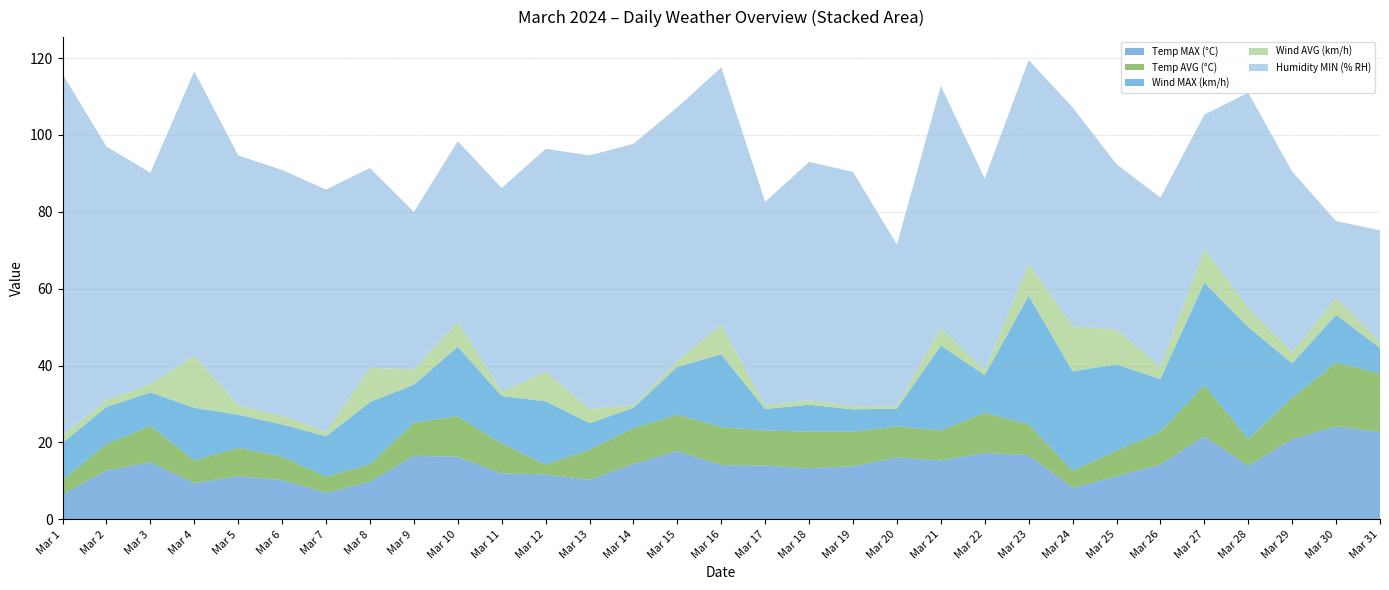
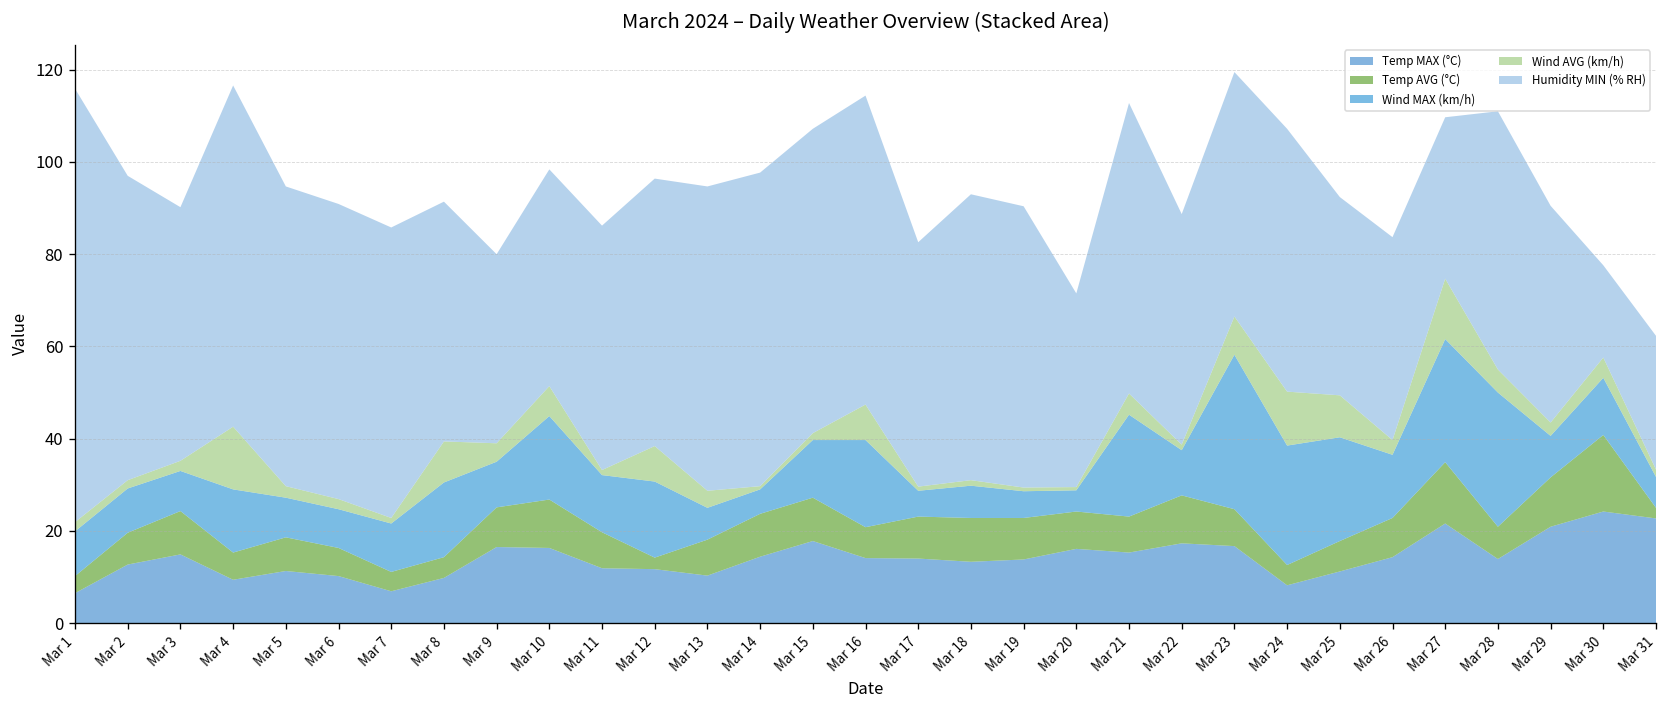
  {
    "Temp AVG (°C)": {
      "Mar 1": 4,
      "Mar 2": 7,
      "Mar 3": 9,
      "Mar 4": 6,
      "Mar 5": 7,
      "Mar 6": 6,
      "Mar 7": 4,
      "Mar 8": 5,
      "Mar 9": 9,
      "Mar 10": 11,
      "Mar 11": 8,
      "Mar 12": 3,
      "Mar 13": 8,
      "Mar 14": 9,
      "Mar 15": 9,
-     "Mar 16": 10,
+     "Mar 16": 7,
      "Mar 17": 9,
      "Mar 18": 10,
      "Mar 19": 9,
      "Mar 20": 8,
      "Mar 21": 8,
      "Mar 22": 10,
      "Mar 23": 8,
      "Mar 24": 4,
      "Mar 25": 7,
      "Mar 26": 9,
      "Mar 27": 13,
      "Mar 28": 7,
      "Mar 29": 11,
      "Mar 30": 17,
-     "Mar 31": 15
+     "Mar 31": 2
    },
    "Wind AVG (km/h)": {
      "Mar 1": 2,
      "Mar 2": 2,
      "Mar 3": 2,
      "Mar 4": 14,
      "Mar 5": 3,
      "Mar 6": 2,
      "Mar 7": 1,
      "Mar 8": 9,
      "Mar 9": 4,
      "Mar 10": 7,
      "Mar 11": 1,
      "Mar 12": 8,
      "Mar 13": 4,
      "Mar 14": 1,
      "Mar 15": 2,
      "Mar 16": 8,
      "Mar 17": 1,
      "Mar 18": 1,
      "Mar 19": 1,
      "Mar 20": 1,
      "Mar 21": 5,
      "Mar 22": 1,
      "Mar 23": 8,
      "Mar 24": 12,
      "Mar 25": 9,
      "Mar 26": 3,
-     "Mar 27": 9,
+     "Mar 27": 13,
      "Mar 28": 5,
      "Mar 29": 3,
      "Mar 30": 4,
      "Mar 31": 2
    },
    "Humidity MIN (% RH)": {
      "Mar 1": 94,
      "Mar 2": 66,
      "Mar 3": 55,
      "Mar 4": 74,
      "Mar 5": 65,
      "Mar 6": 64,
      "Mar 7": 63,
      "Mar 8": 52,
      "Mar 9": 41,
      "Mar 10": 47,
      "Mar 11": 53,
      "Mar 12": 58,
      "Mar 13": 66,
      "Mar 14": 68,
      "Mar 15": 66,
      "Mar 16": 67,
      "Mar 17": 53,
      "Mar 18": 62,
      "Mar 19": 61,
      "Mar 20": 42,
      "Mar 21": 63,
      "Mar 22": 50,
      "Mar 23": 53,
      "Mar 24": 57,
      "Mar 25": 43,
      "Mar 26": 44,
      "Mar 27": 35,
      "Mar 29": 47,
      "Mar 30": 20,
      "Mar 31": 29
    }
  }
